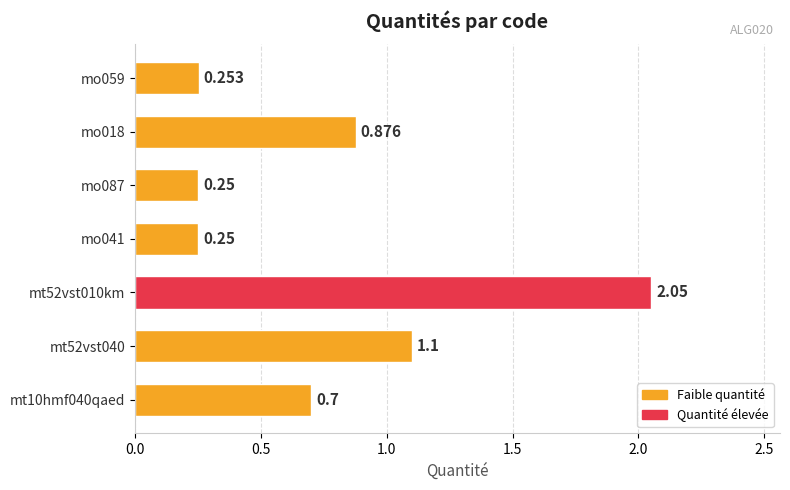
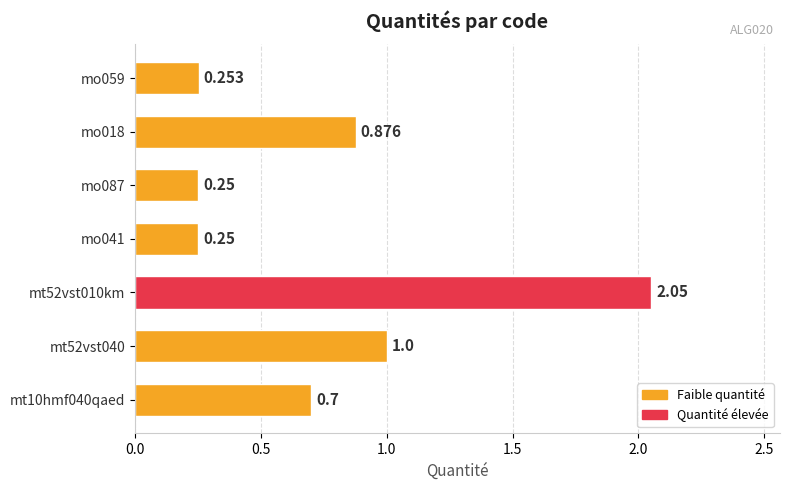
  {
    "mo059": 0.253,
    "mo018": 0.876,
    "mo087": 0.25,
    "mo041": 0.25,
    "mt52vst010km": 2.05,
-   "mt52vst040": 1.1,
+   "mt52vst040": 1.0,
    "mt10hmf040qaed": 0.7
  }
